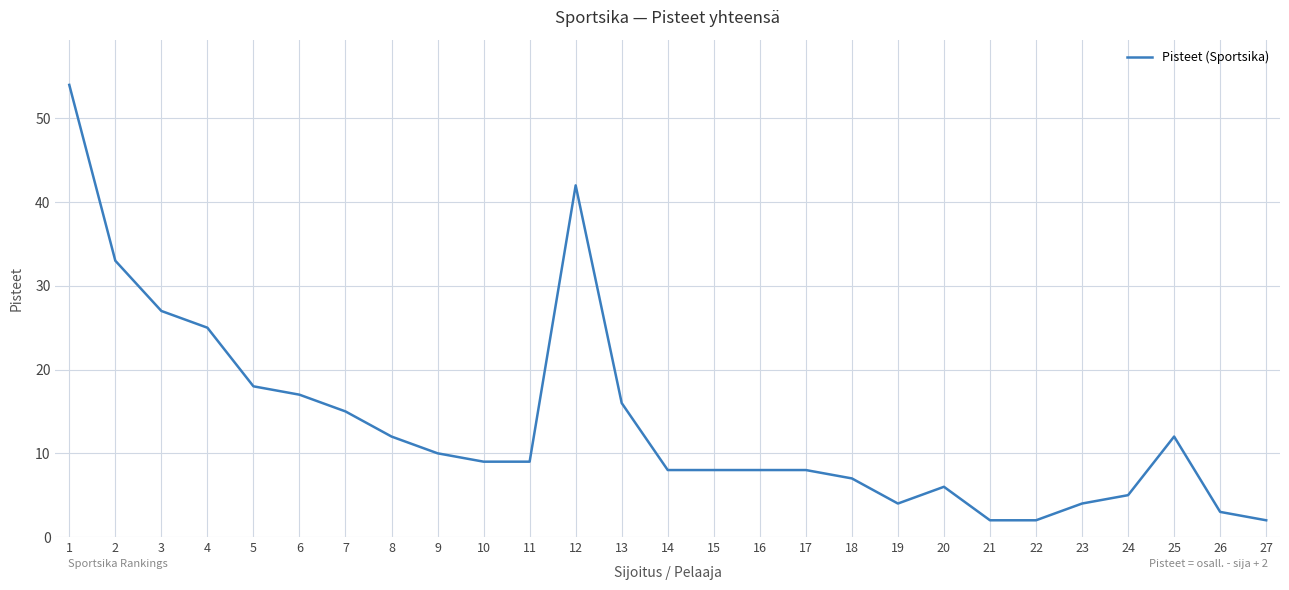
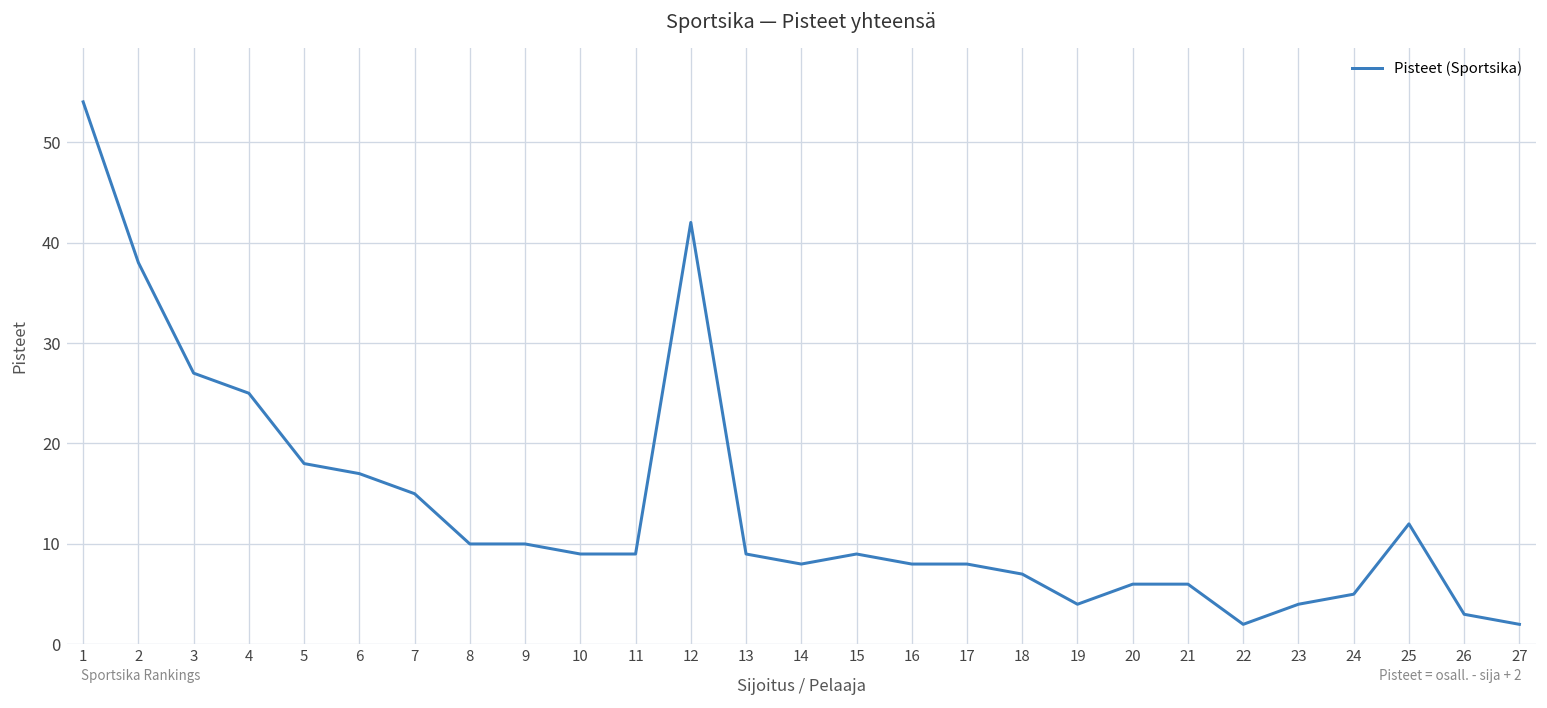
  {
    "1": 54,
-   "2": 33,
+   "2": 38,
    "3": 27,
    "4": 25,
    "5": 18,
    "6": 17,
    "7": 15,
-   "8": 12,
+   "8": 10,
    "9": 10,
    "10": 9,
    "11": 9,
    "12": 42,
-   "13": 16,
+   "13": 9,
    "14": 8,
-   "15": 8,
+   "15": 9,
    "16": 8,
    "17": 8,
    "18": 7,
    "19": 4,
    "20": 6,
-   "21": 2,
+   "21": 6,
    "22": 2,
    "23": 4,
    "24": 5,
    "25": 12,
    "26": 3,
    "27": 2
  }
